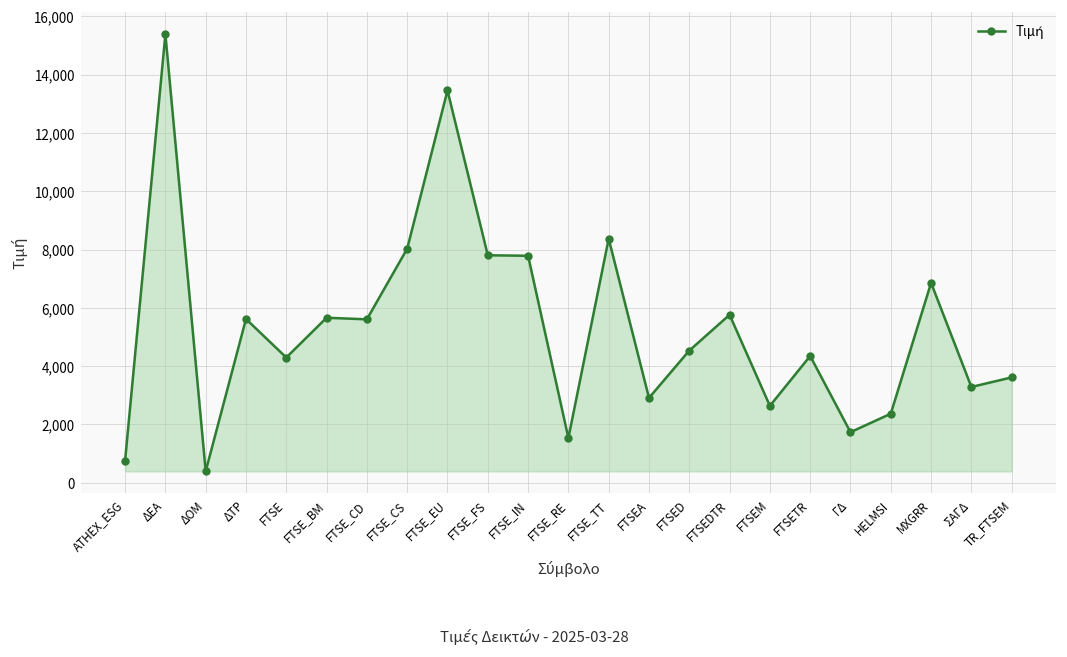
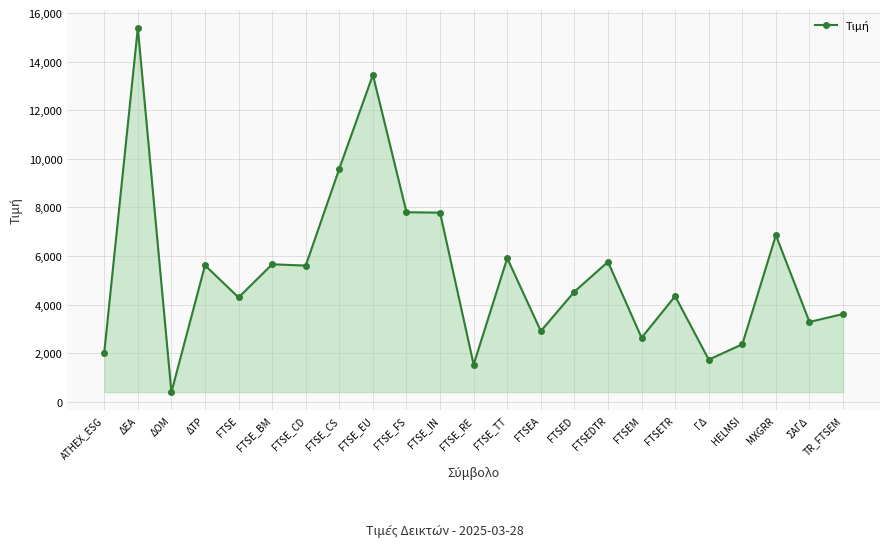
  {
-   "ATHEX_ESG": "800",
+   "ATHEX_ESG": "2,000",
    "ΔΕΑ": "15,400",
    "ΔΟΜ": "400",
    "ΔΤΡ": "5,600",
    "FTSE": "4,300",
    "FTSE_BM": "5,700",
    "FTSE_CD": "5,600",
-   "FTSE_CS": "8,000",
+   "FTSE_CS": "9,600",
    "FTSE_EU": "13,500",
    "FTSE_FS": "7,800",
    "FTSE_IN": "7,800",
    "FTSE_RE": "1,500",
-   "FTSE_TT": "8,400",
+   "FTSE_TT": "5,900",
    "FTSEA": "2,900",
    "FTSED": "4,500",
    "FTSEDTR": "5,800",
    "FTSEM": "2,600",
    "FTSETR": "4,300",
    "ΓΔ": "1,700",
    "HELMSI": "2,400",
    "MXGRR": "6,900",
    "ΣΑΓΔ": "3,300",
    "TR_FTSEM": "3,600"
  }
